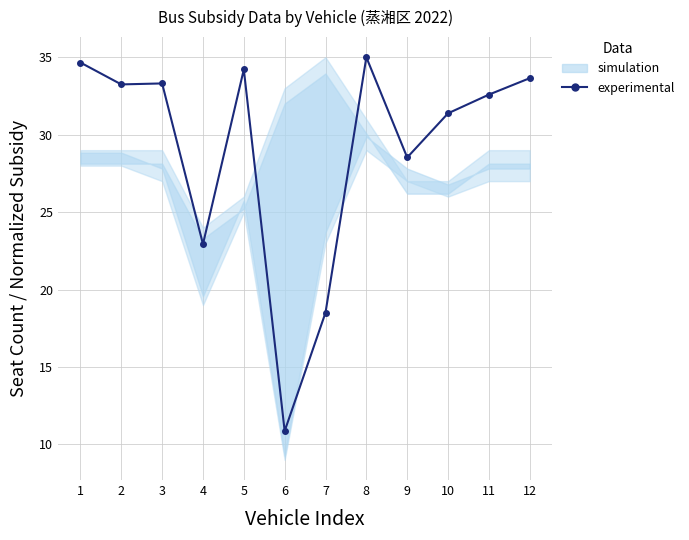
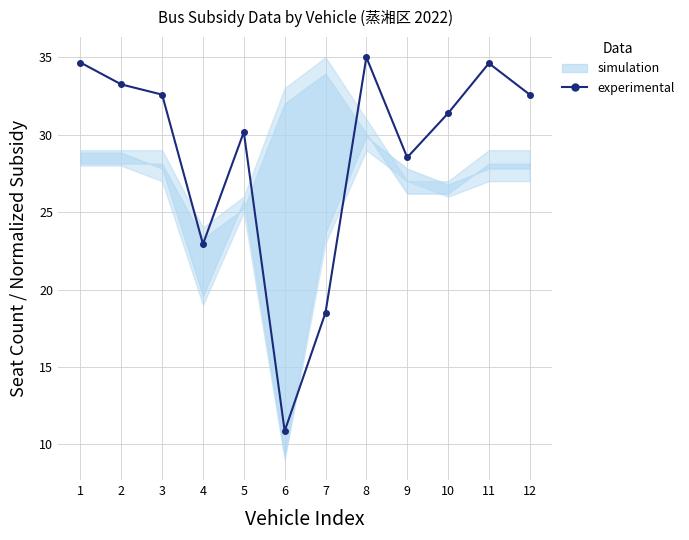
  {
    "experimental": {
      "1": 34.7,
      "2": 33.2,
-     "3": 33.3,
+     "3": 32.6,
      "4": 22.9,
-     "5": 34.2,
+     "5": 30.2,
      "6": 10.9,
      "7": 18.5,
      "8": 35.0,
      "9": 28.5,
      "10": 31.4,
-     "11": 32.6,
-     "12": 33.6
+     "11": 34.6,
+     "12": 32.6
    }
  }
